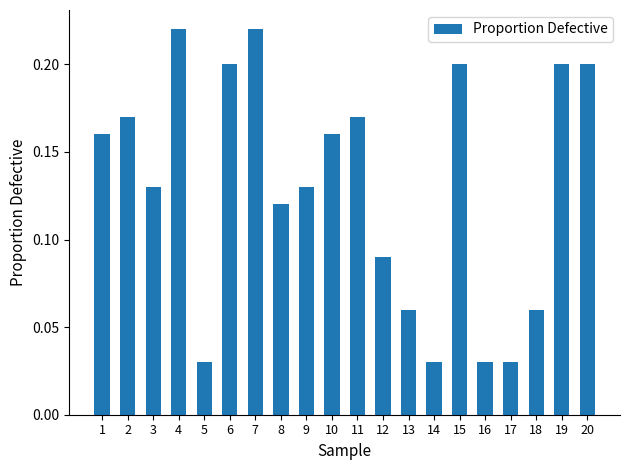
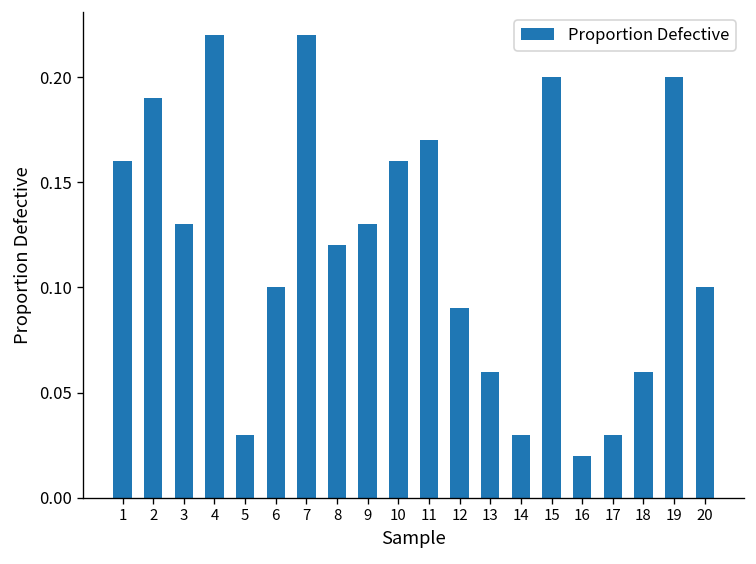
  {
    "1": 0.16,
-   "2": 0.17,
+   "2": 0.19,
    "3": 0.13,
    "4": 0.22,
    "5": 0.03,
-   "6": 0.2,
+   "6": 0.1,
    "7": 0.22,
    "8": 0.12,
    "9": 0.13,
    "10": 0.16,
    "11": 0.17,
    "12": 0.09,
    "13": 0.06,
    "14": 0.03,
    "15": 0.20,
-   "16": 0.03,
+   "16": 0.02,
    "17": 0.03,
    "18": 0.06,
    "19": 0.20,
-   "20": 0.2
+   "20": 0.1
  }
